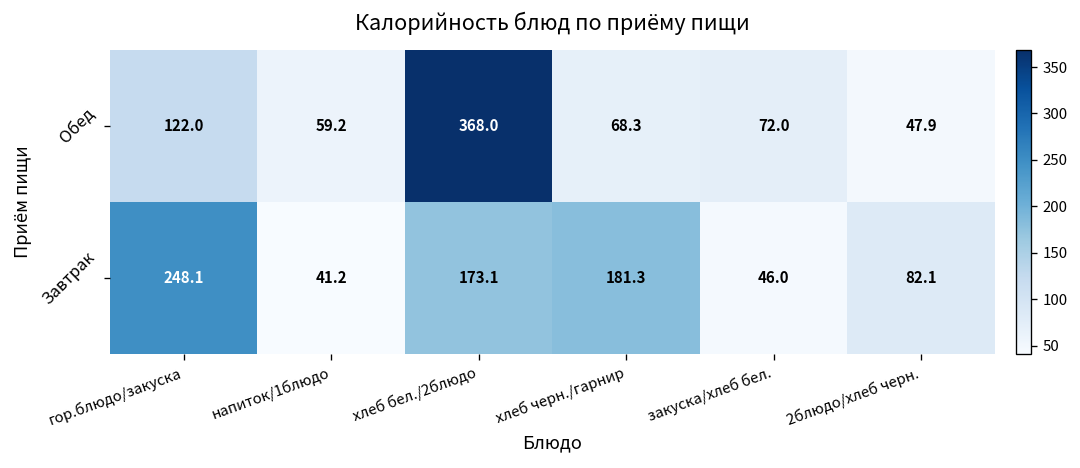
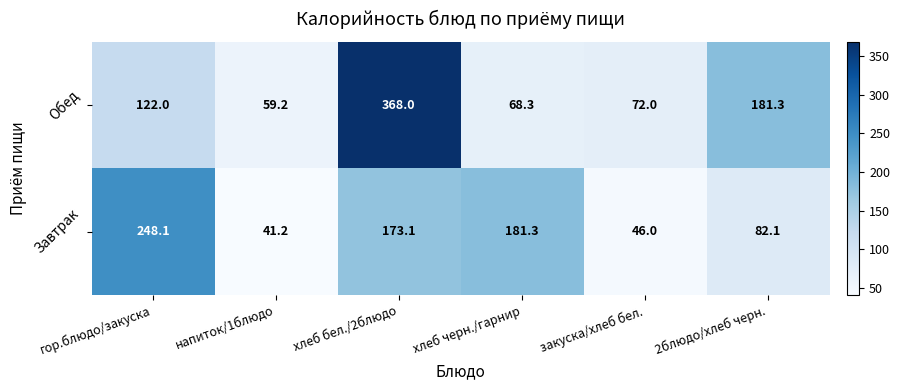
  {
    "Обед": {
      "гор.блюдо/закуска": 122.0,
      "напиток/1блюдо": 59.2,
      "хлеб бел./2блюдо": 368.0,
      "хлеб черн./гарнир": 68.3,
      "закуска/хлеб бел.": 72.0,
-     "2блюдо/хлеб черн.": 47.9
+     "2блюдо/хлеб черн.": 181.3
    },
    "Завтрак": {
      "гор.блюдо/закуска": 248.1,
      "напиток/1блюдо": 41.2,
      "хлеб бел./2блюдо": 173.1,
      "хлеб черн./гарнир": 181.3,
      "закуска/хлеб бел.": 46.0,
      "2блюдо/хлеб черн.": 82.1
    }
  }
